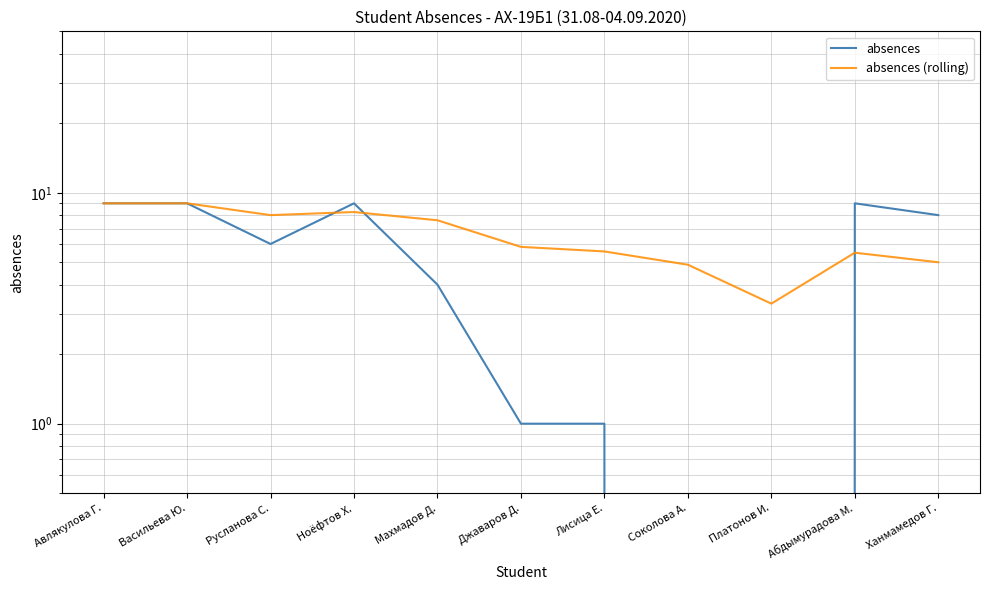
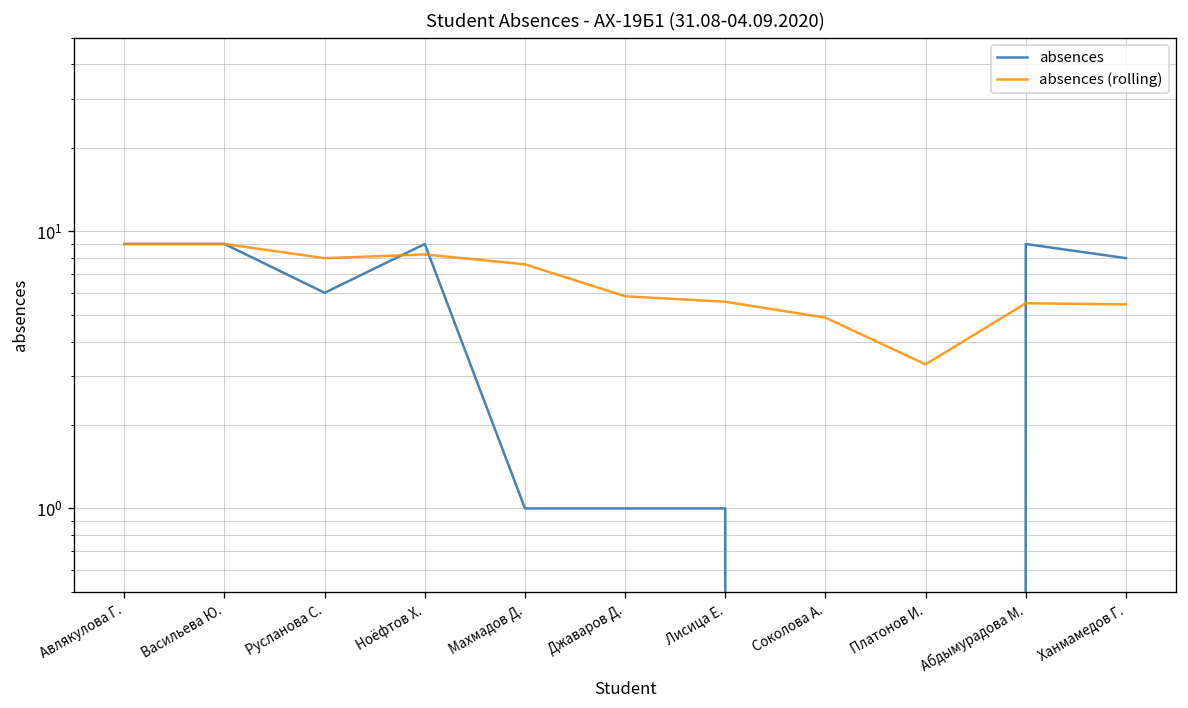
  {
    "absences": {
      "Русланова С.": 6,
      "Ноёфтов Х.": 9,
-     "Махмадов Д.": 4,
+     "Махмадов Д.": 1,
      "Джаваров Д.": 1,
      "Лисица Е.": 1,
      "Абдымурадова М.": 9,
      "Ханмамедов Г.": 8
    },
    "absences (rolling)": {
      "Русланова С.": 8.0,
      "Ноёфтов Х.": 8.3,
      "Махмадов Д.": 7.6,
      "Джаваров Д.": 5.8,
      "Лисица Е.": 5.6,
      "Соколова А.": 4.9,
      "Платонов И.": 3.3,
      "Абдымурадова М.": 5.5,
-     "Ханмамедов Г.": 5.0
+     "Ханмамедов Г.": 5.5
    }
  }
